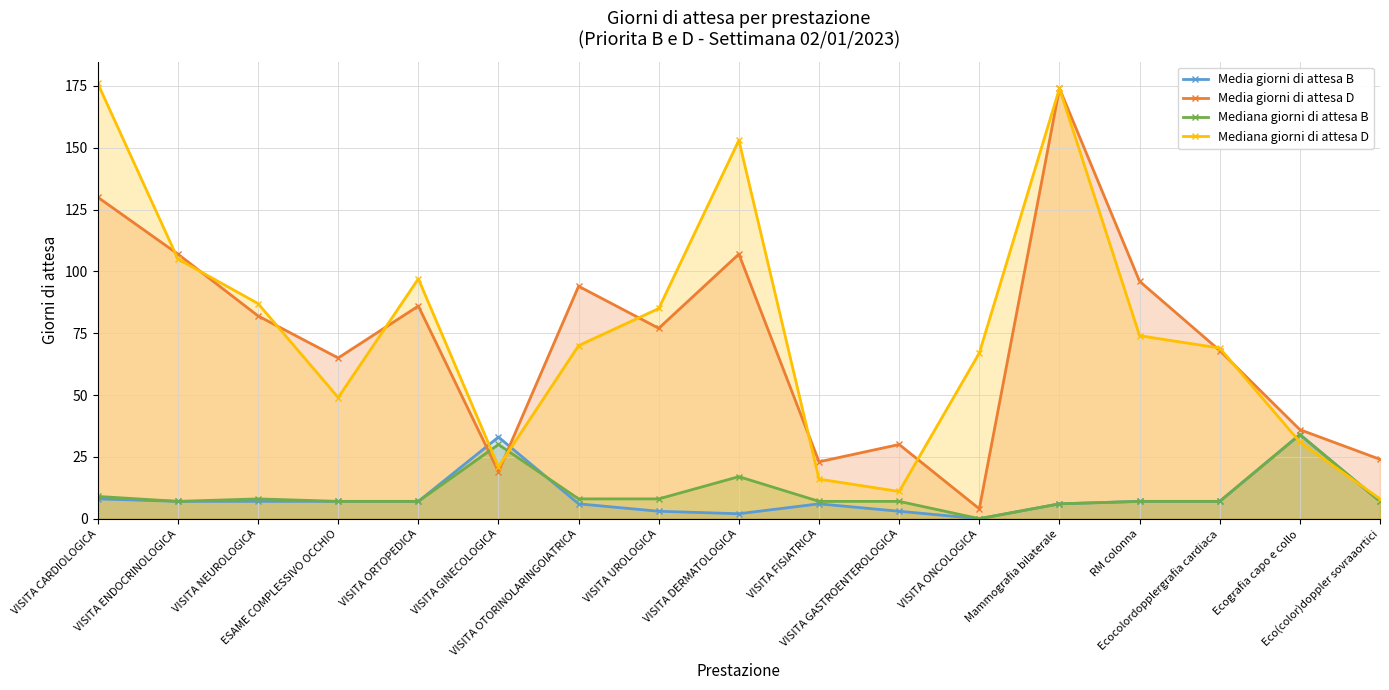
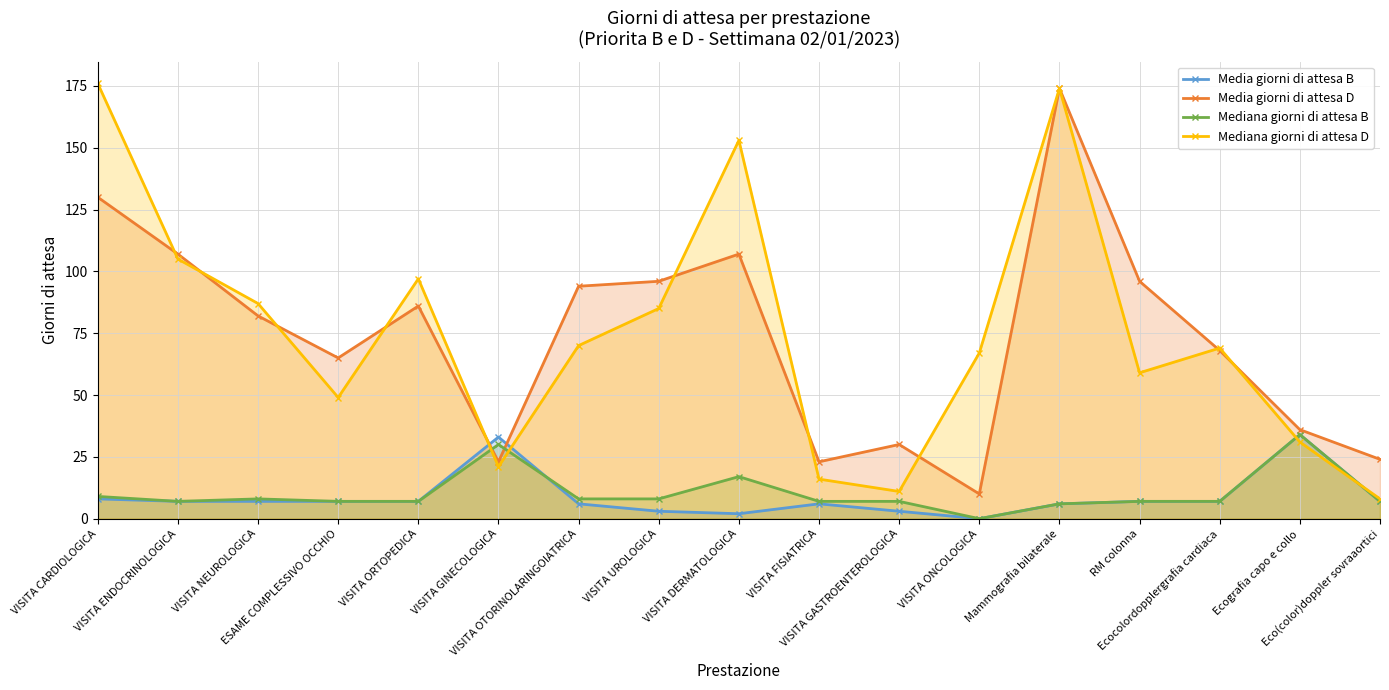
  {
    "Media giorni di attesa B": {
      "VISITA GINECOLOGICA": 33,
      "VISITA OTORINOLARINGOIATRICA": 6,
      "VISITA UROLOGICA": 3,
      "VISITA DERMATOLOGICA": 2,
      "VISITA GASTROENTEROLOGICA": 3
    },
    "Media giorni di attesa D": {
      "VISITA CARDIOLOGICA": 130,
      "VISITA ENDOCRINOLOGICA": 107,
      "VISITA NEUROLOGICA": 82,
      "ESAME COMPLESSIVO OCCHIO": 65,
      "VISITA ORTOPEDICA": 86,
-     "VISITA GINECOLOGICA": 19,
+     "VISITA GINECOLOGICA": 23,
      "VISITA OTORINOLARINGOIATRICA": 94,
-     "VISITA UROLOGICA": 77,
+     "VISITA UROLOGICA": 96,
      "VISITA DERMATOLOGICA": 107,
      "VISITA FISIATRICA": 23,
      "VISITA GASTROENTEROLOGICA": 30,
-     "VISITA ONCOLOGICA": 4,
+     "VISITA ONCOLOGICA": 10,
      "RM colonna": 96,
      "Ecografia capo e collo": 36,
      "Eco(color)doppler sovraaortici": 24
    },
    "Mediana giorni di attesa B": {
      "VISITA GINECOLOGICA": 30,
      "VISITA OTORINOLARINGOIATRICA": 8,
      "VISITA UROLOGICA": 8,
      "VISITA DERMATOLOGICA": 17,
      "VISITA GASTROENTEROLOGICA": 7
    },
    "Mediana giorni di attesa D": {
      "VISITA CARDIOLOGICA": 176,
      "VISITA ENDOCRINOLOGICA": 105,
      "VISITA NEUROLOGICA": 87,
      "ESAME COMPLESSIVO OCCHIO": 49,
      "VISITA ORTOPEDICA": 97,
      "VISITA GINECOLOGICA": 21,
      "VISITA OTORINOLARINGOIATRICA": 70,
      "VISITA UROLOGICA": 85,
      "VISITA DERMATOLOGICA": 153,
      "VISITA FISIATRICA": 16,
      "VISITA GASTROENTEROLOGICA": 11,
      "VISITA ONCOLOGICA": 67,
-     "RM colonna": 74,
+     "RM colonna": 59,
      "Ecografia capo e collo": 31
    }
  }
